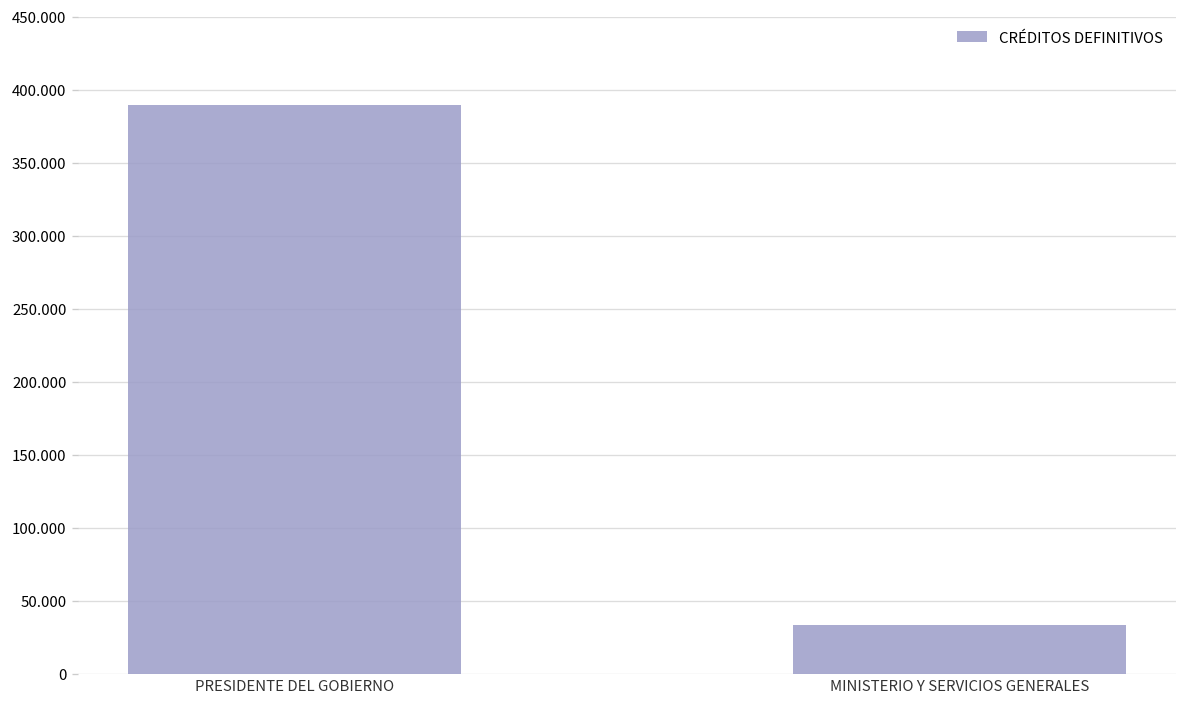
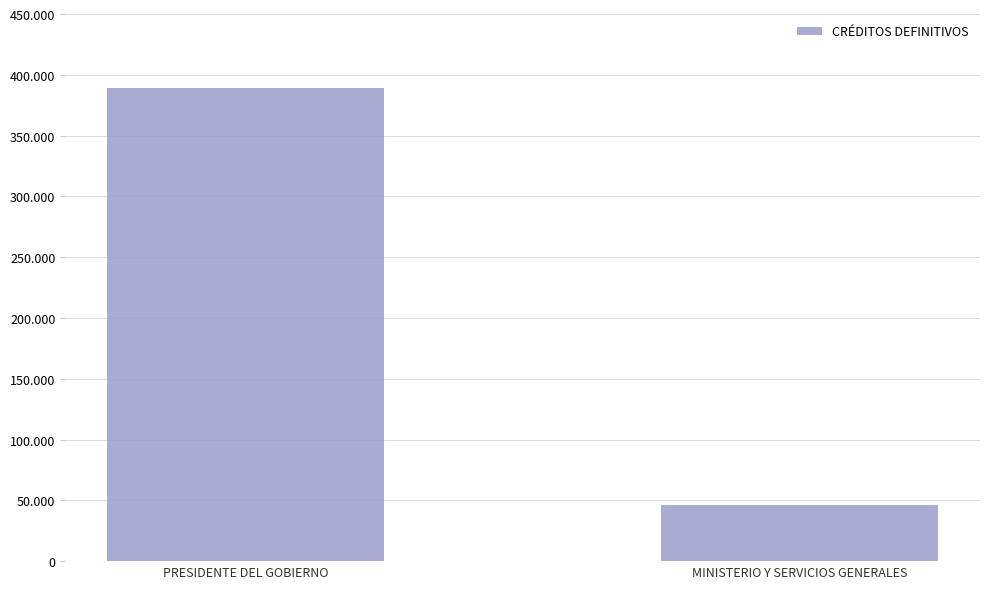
  {
    "PRESIDENTE DEL GOBIERNO": 389,
-   "MINISTERIO Y SERVICIOS GENERALES": 33
+   "MINISTERIO Y SERVICIOS GENERALES": 46
  }
